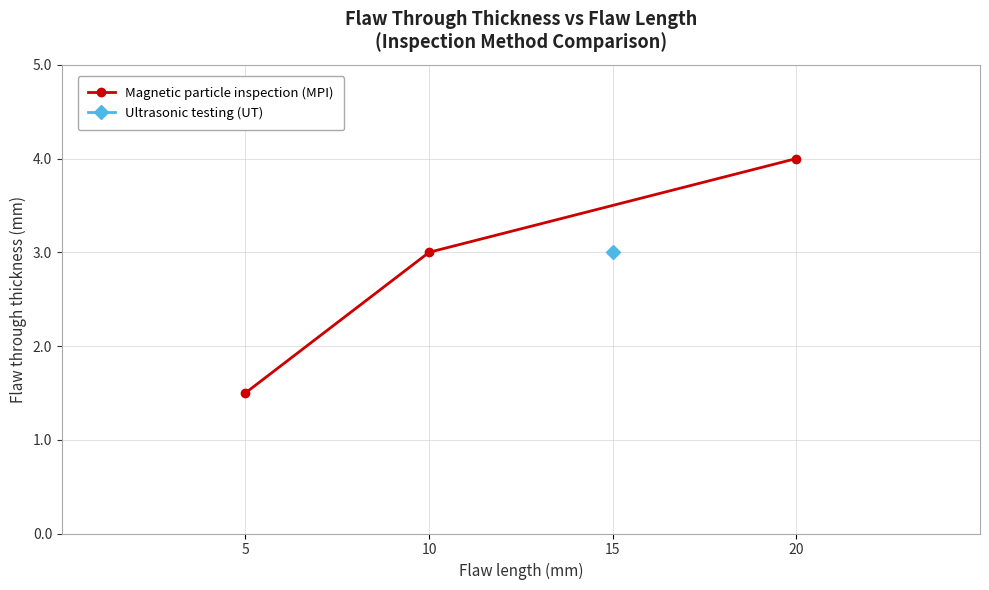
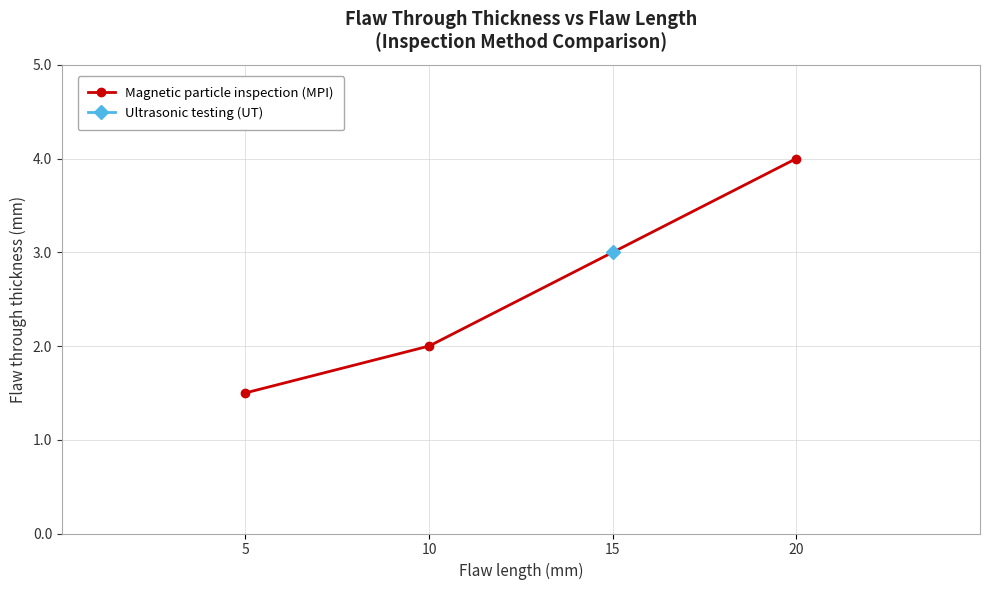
  {
    "Magnetic particle inspection (MPI)": {
      "5": 1.5,
-     "10": 3,
+     "10": 2,
      "20": 4
    },
    "Ultrasonic testing (UT)": {
      "15": 3
    }
  }
